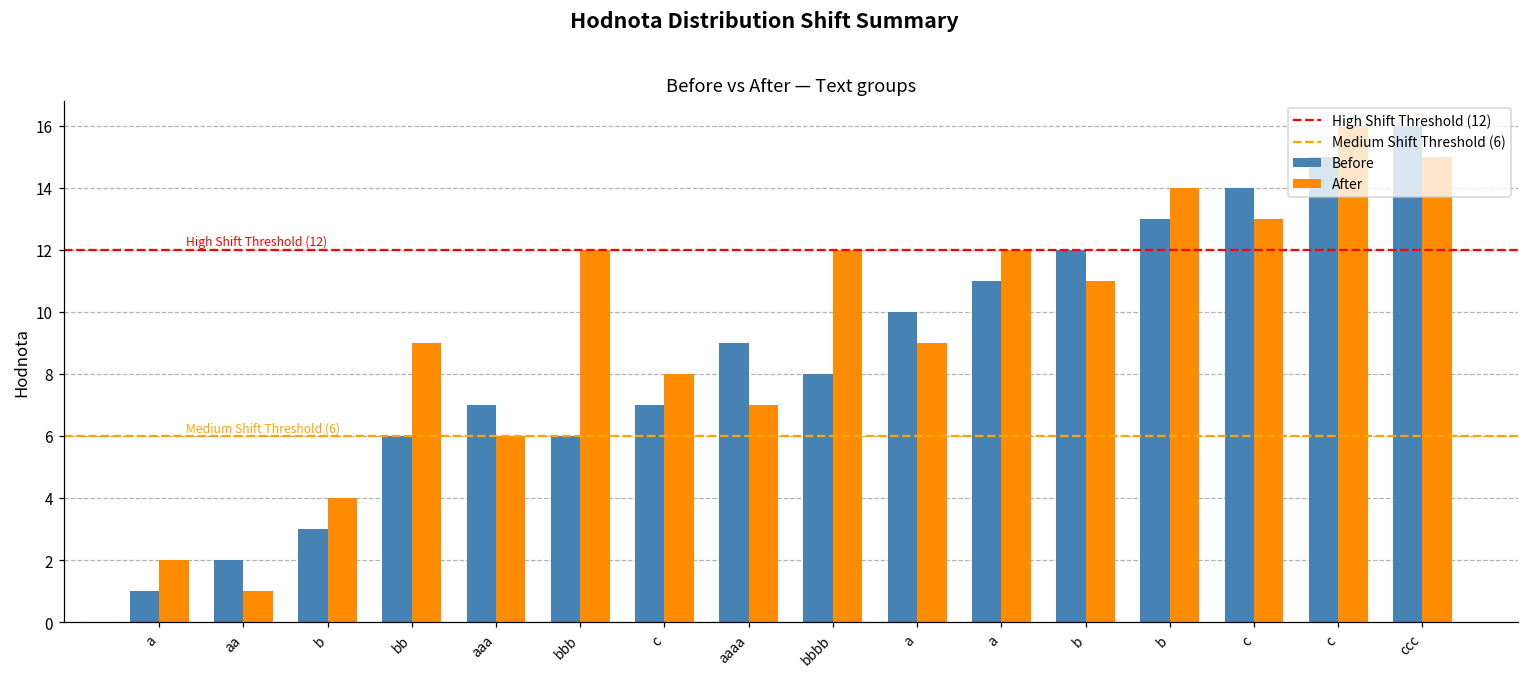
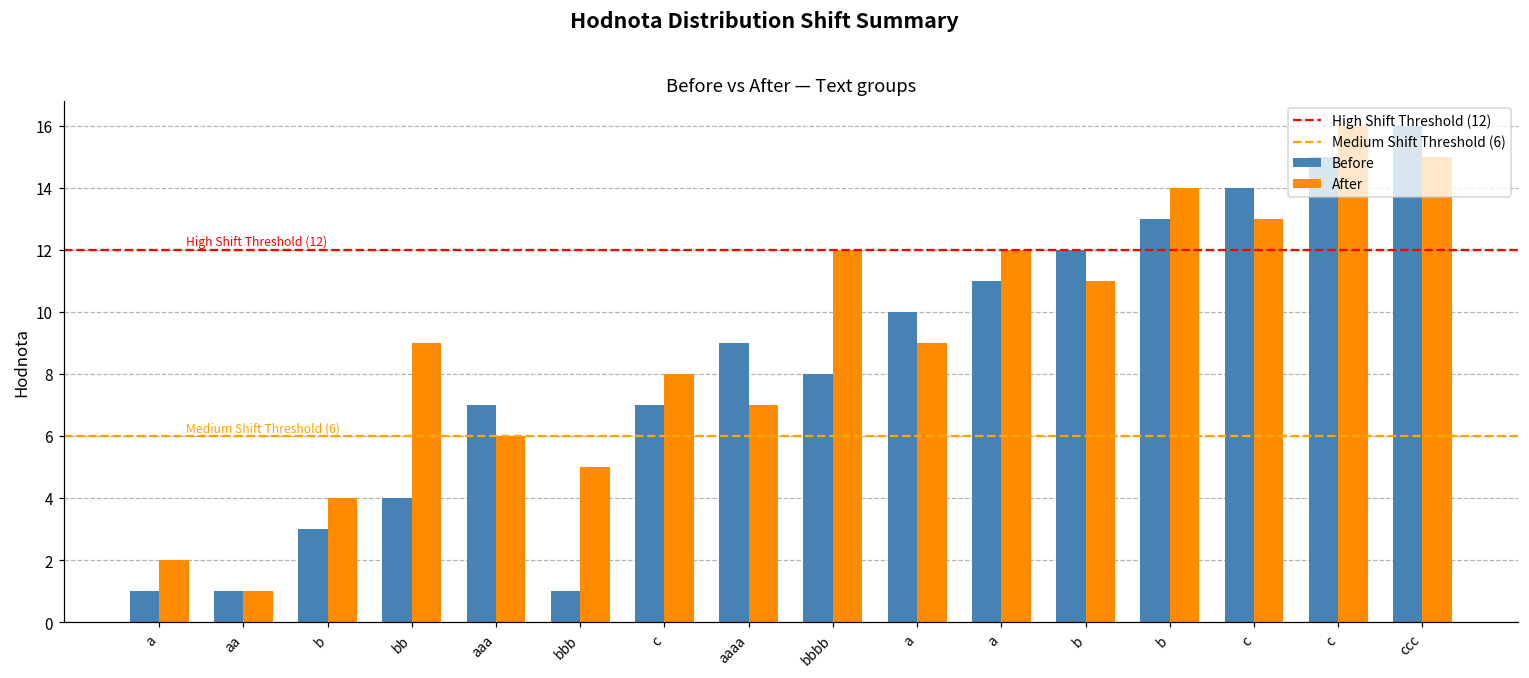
  {
    "Before": {
-     "aa": 2,
-     "bb": 6,
+     "aa": 1,
+     "bb": 4,
      "aaa": 7,
-     "bbb": 6,
+     "bbb": 1,
      "aaaa": 9,
      "bbbb": 8
    },
    "After": {
      "aa": 1,
      "bb": 9,
      "aaa": 6,
-     "bbb": 12,
+     "bbb": 5,
      "aaaa": 7,
      "bbbb": 12
    }
  }
